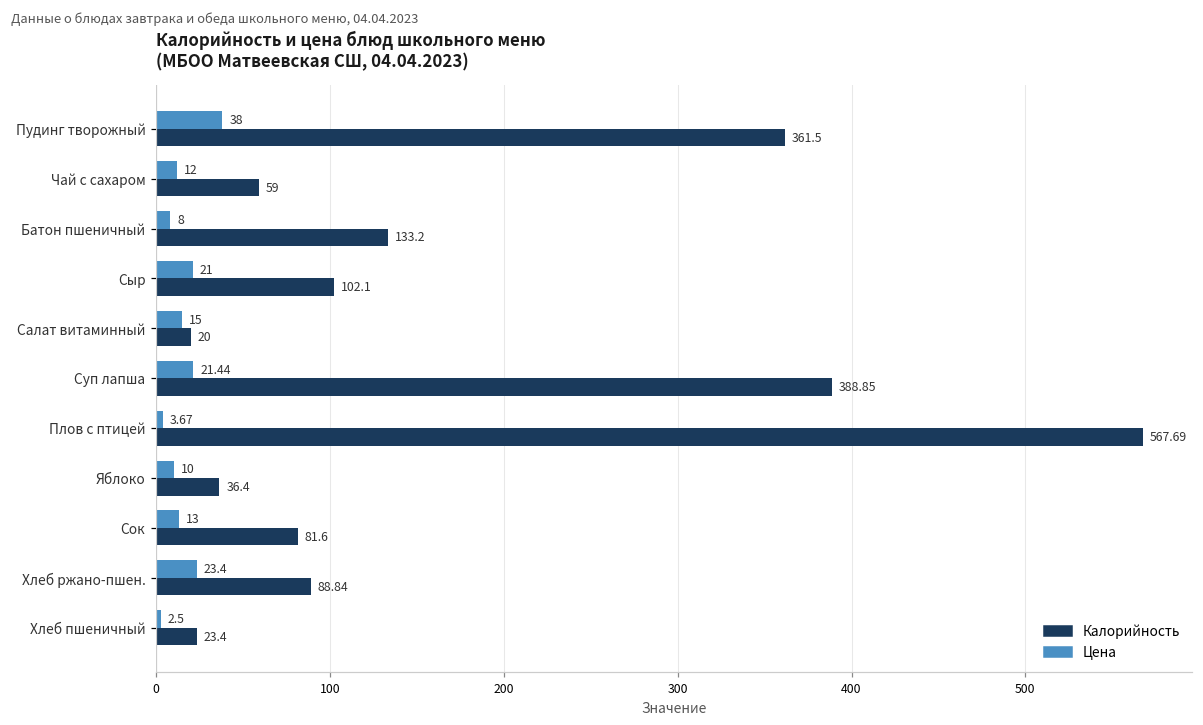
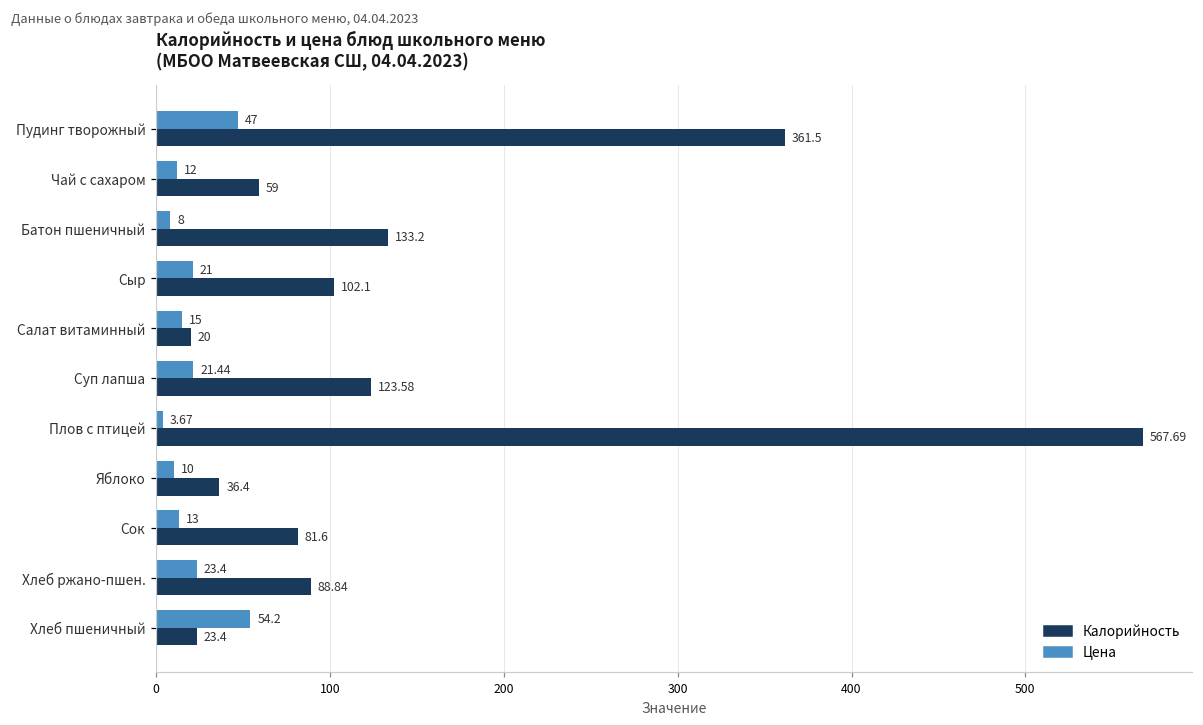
  {
    "Калорийность": {
      "Пудинг творожный": 361.5,
      "Чай с сахаром": 59,
      "Батон пшеничный": 133.2,
      "Сыр": 102.1,
      "Салат витаминный": 20,
-     "Суп лапша": 388.85,
+     "Суп лапша": 123.58,
      "Плов с птицей": 567.69,
      "Яблоко": 36.4,
      "Сок": 81.6,
      "Хлеб ржано-пшен.": 88.84,
      "Хлеб пшеничный": 23.4
    },
    "Цена": {
-     "Пудинг творожный": 38,
+     "Пудинг творожный": 47,
      "Чай с сахаром": 12,
      "Батон пшеничный": 8,
      "Сыр": 21,
      "Салат витаминный": 15,
      "Суп лапша": 21.44,
      "Плов с птицей": 3.67,
      "Яблоко": 10,
      "Сок": 13,
      "Хлеб ржано-пшен.": 23.4,
-     "Хлеб пшеничный": 2.5
+     "Хлеб пшеничный": 54.2
    }
  }
